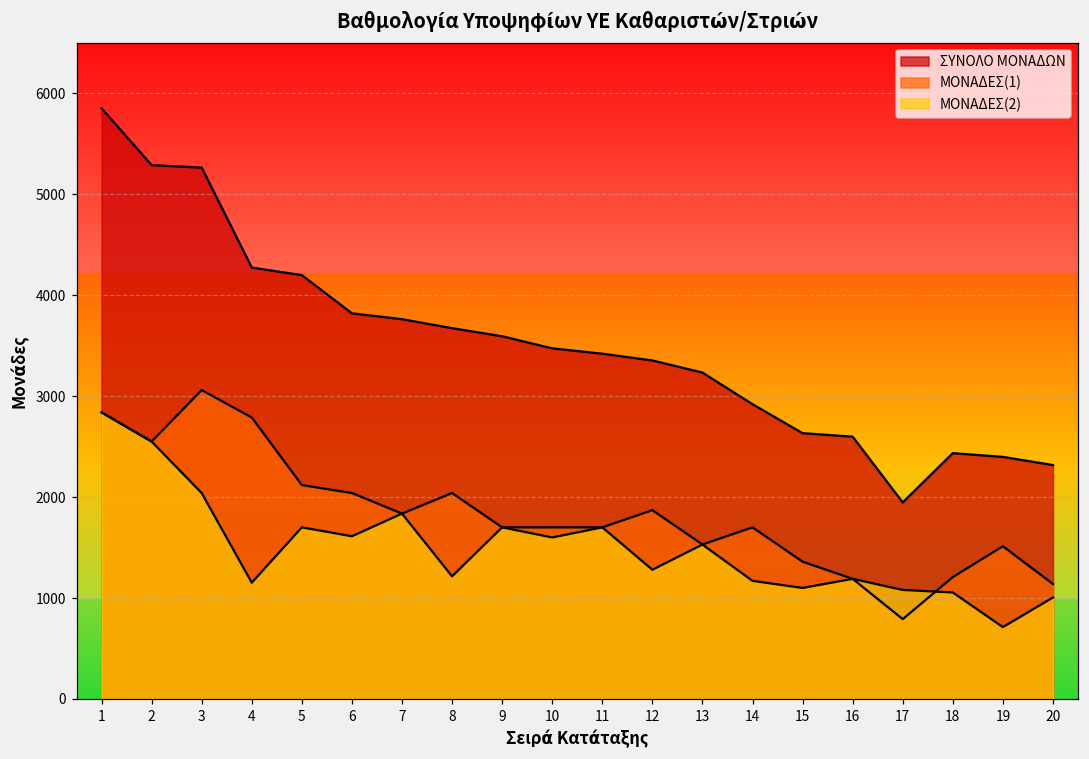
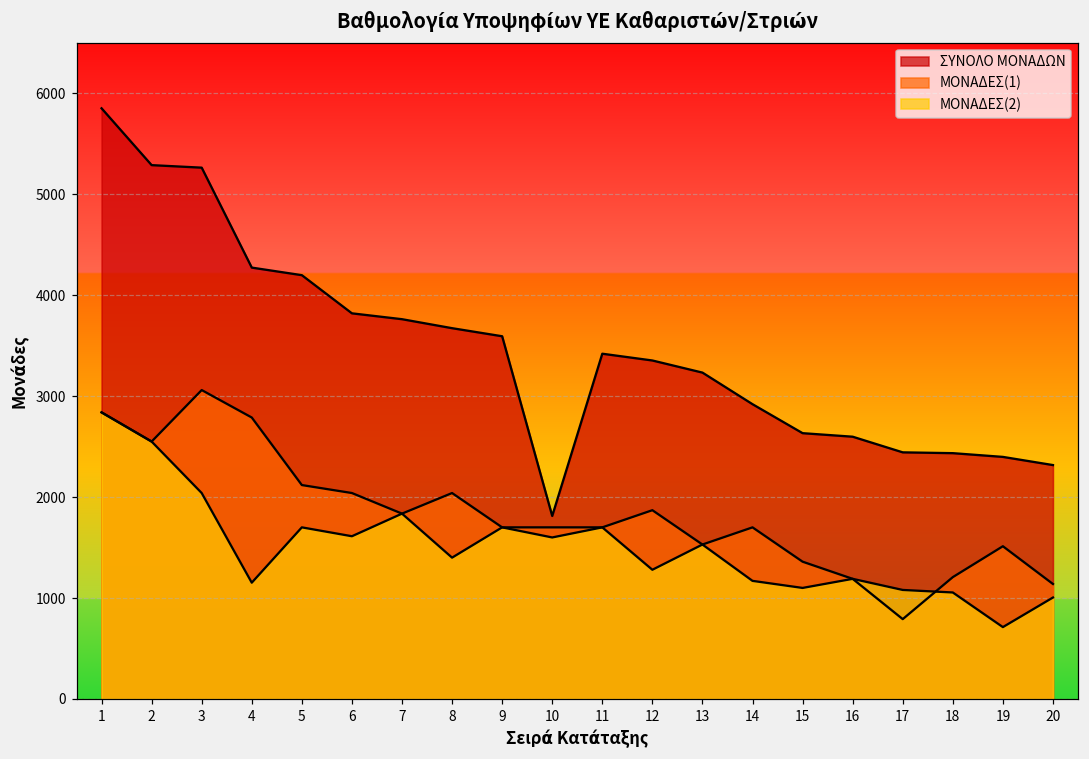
  {
    "ΣΥΝΟΛΟ ΜΟΝΑΔΩΝ": {
      "1": 5900,
      "2": 5300,
      "3": 5300,
      "4": 4300,
      "5": 4200,
      "6": 3800,
      "7": 3800,
      "8": 3700,
      "9": 3600,
-     "10": 3500,
+     "10": 1800,
      "11": 3400,
      "12": 3400,
      "13": 3200,
      "14": 2900,
      "15": 2600,
      "16": 2600,
-     "17": 1900,
+     "17": 2400,
      "18": 2400,
      "19": 2400,
      "20": 2300
    },
    "ΜΟΝΑΔΕΣ(1)": {
      "3": 3100,
      "4": 2800,
      "5": 2100,
      "6": 2000,
      "8": 2000,
      "10": 1700,
      "12": 1900,
      "14": 1700,
      "15": 1400,
      "17": 800,
      "18": 1200,
      "19": 1500,
      "20": 1100
    },
    "ΜΟΝΑΔΕΣ(2)": {
      "3": 2000,
      "4": 1200,
      "5": 1700,
      "6": 1600,
-     "8": 1200,
+     "8": 1400,
      "10": 1600,
      "12": 1300,
      "14": 1200,
      "15": 1100,
      "17": 1100,
      "18": 1100,
      "19": 700,
      "20": 1000
    }
  }
